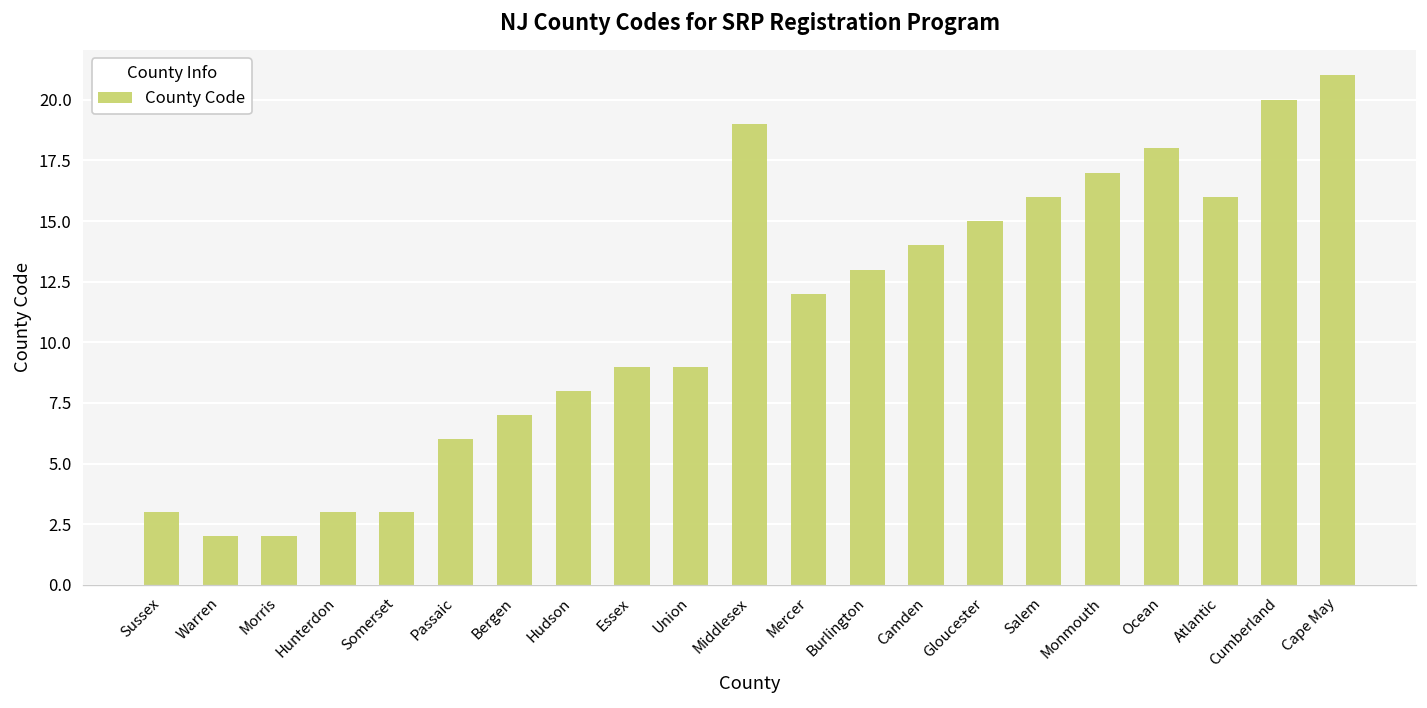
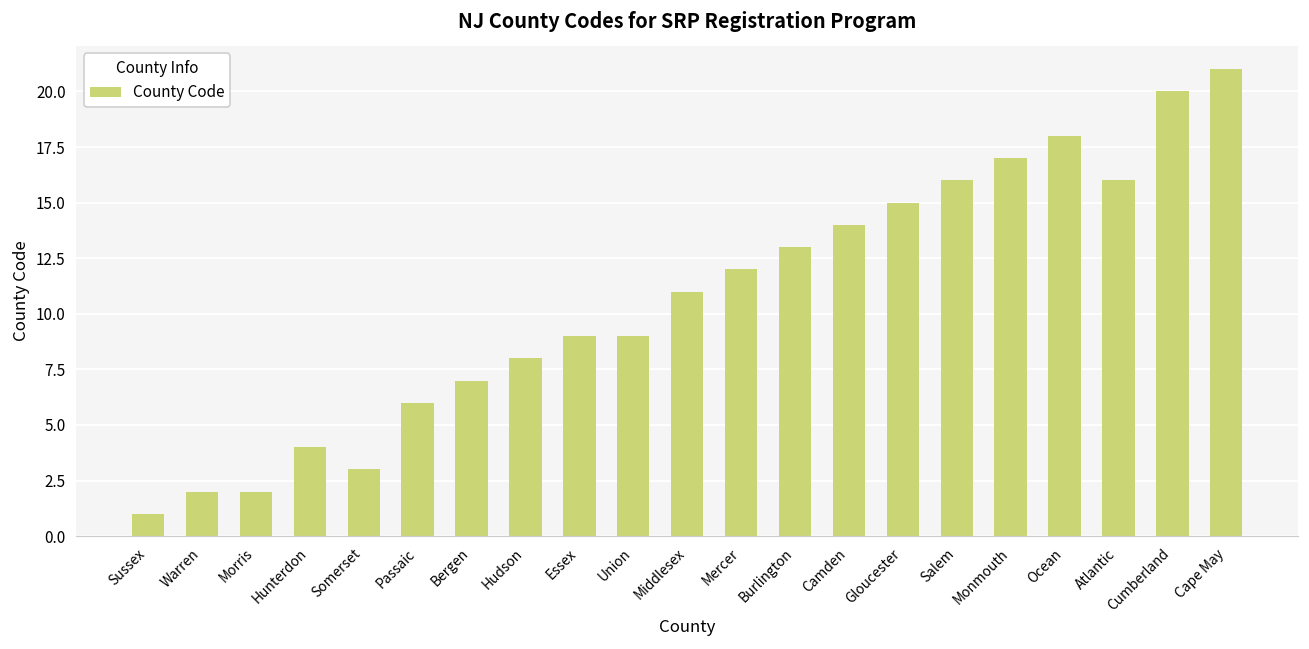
  {
-   "Sussex": 3,
+   "Sussex": 1,
    "Warren": 2,
    "Morris": 2,
-   "Hunterdon": 3,
+   "Hunterdon": 4,
    "Somerset": 3,
    "Passaic": 6,
    "Bergen": 7,
    "Hudson": 8,
    "Essex": 9,
    "Union": 9,
-   "Middlesex": 19,
+   "Middlesex": 11,
    "Mercer": 12,
    "Burlington": 13,
    "Camden": 14,
    "Gloucester": 15,
    "Salem": 16,
    "Monmouth": 17,
    "Ocean": 18,
    "Atlantic": 16,
    "Cumberland": 20,
    "Cape May": 21
  }
